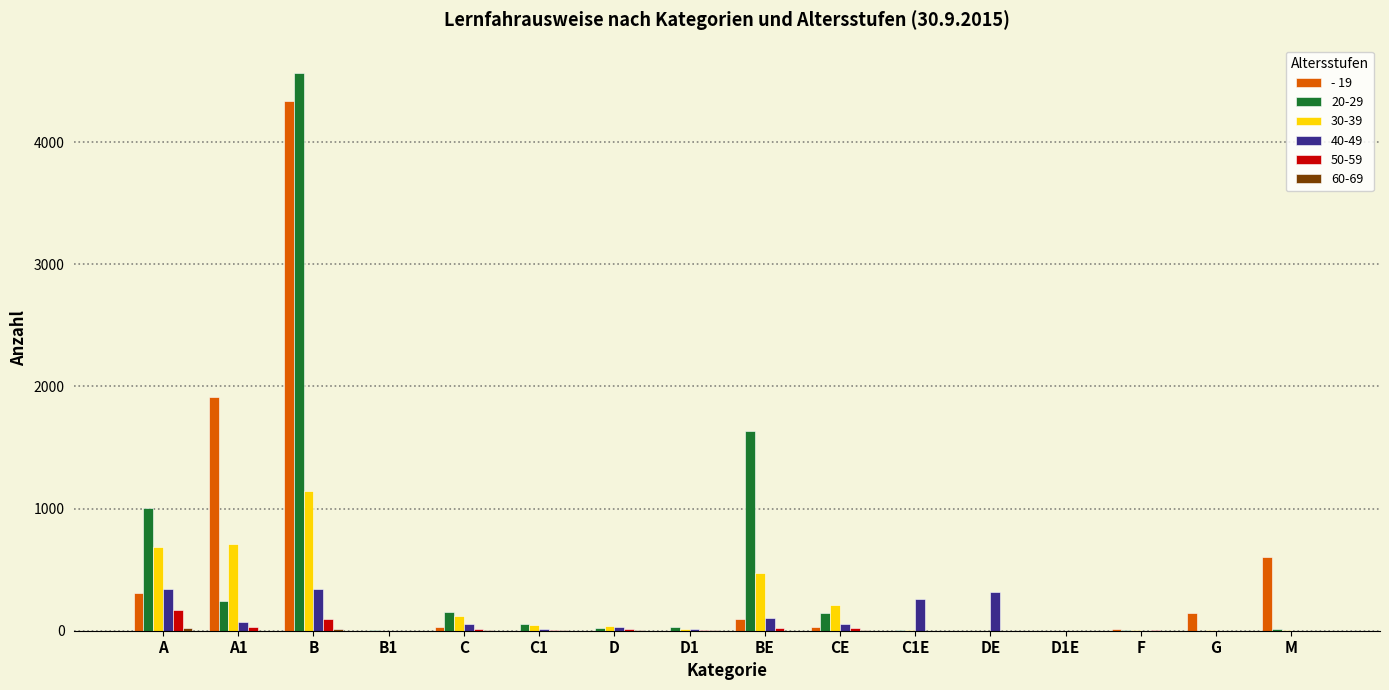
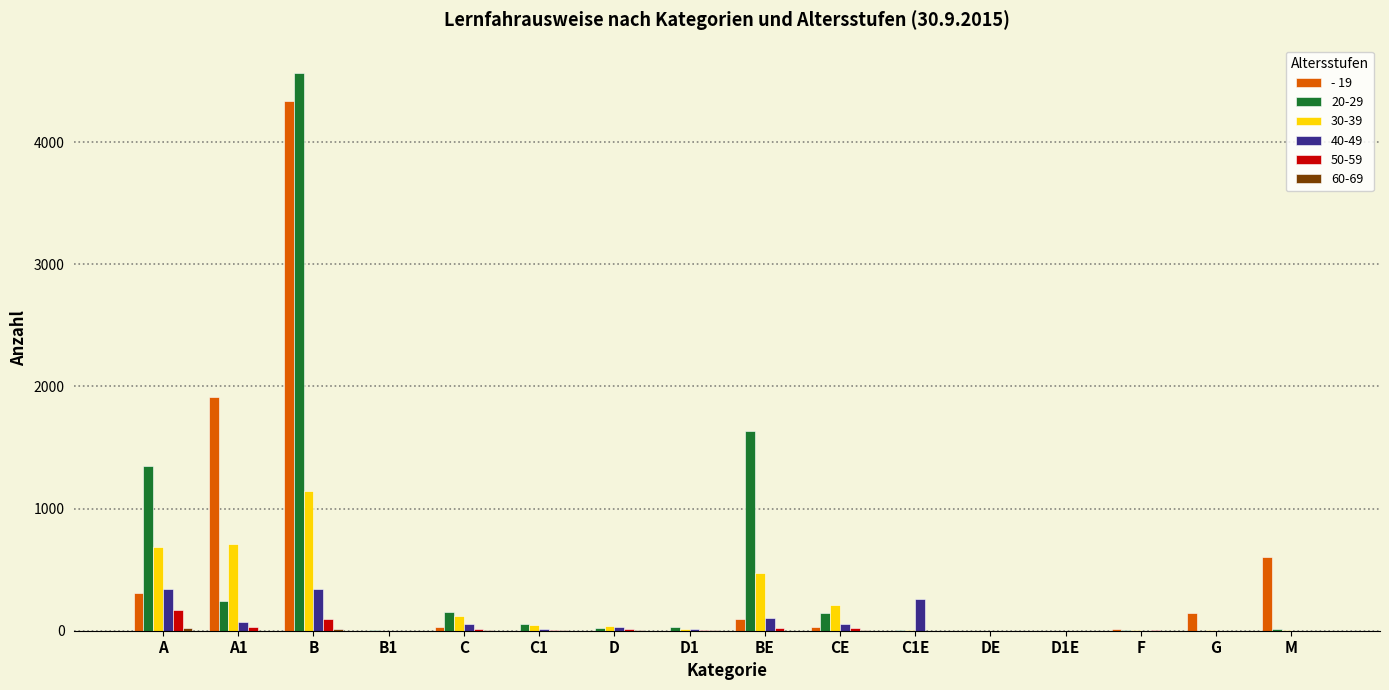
  {
    "- 19": {
      "A": 310,
      "A1": 1920,
      "B": 4340,
      "B1": 0,
      "C": 30,
      "C1": 0,
      "D": 0,
      "D1": 0,
      "BE": 100,
      "CE": 30,
      "C1E": 0,
      "DE": 0,
      "D1E": 0,
      "G": 140,
      "M": 610
    },
    "20-29": {
-     "A": 1010,
+     "A": 1350,
      "A1": 240,
      "B": 4560,
      "C": 150,
      "C1": 60,
      "D": 20,
      "D1": 30,
      "BE": 1630,
      "CE": 150,
      "DE": 0,
      "D1E": 0
    },
    "30-39": {
      "A": 690,
      "A1": 710,
      "B": 1140,
      "B1": 0,
      "C": 120,
      "C1": 50,
      "D": 40,
      "BE": 470,
      "CE": 210,
      "DE": 0,
      "D1E": 0
    },
    "40-49": {
      "A": 340,
      "A1": 70,
      "B": 340,
      "B1": 0,
      "C": 50,
      "D": 30,
      "BE": 100,
      "CE": 60,
      "C1E": 260,
-     "DE": 320,
+     "DE": 0,
      "D1E": 0,
      "G": 0
    },
    "50-59": {
      "A": 170,
      "A1": 30,
      "B": 100,
      "B1": 0,
      "CE": 20,
      "C1E": 0,
      "DE": 0,
      "D1E": 0,
      "G": 0
    },
    "60-69": {
      "A": 30,
      "A1": 0,
      "B1": 0,
      "C1E": 0,
      "DE": 0,
      "D1E": 0,
      "F": 0,
      "G": 0,
      "M": 0
    }
  }
